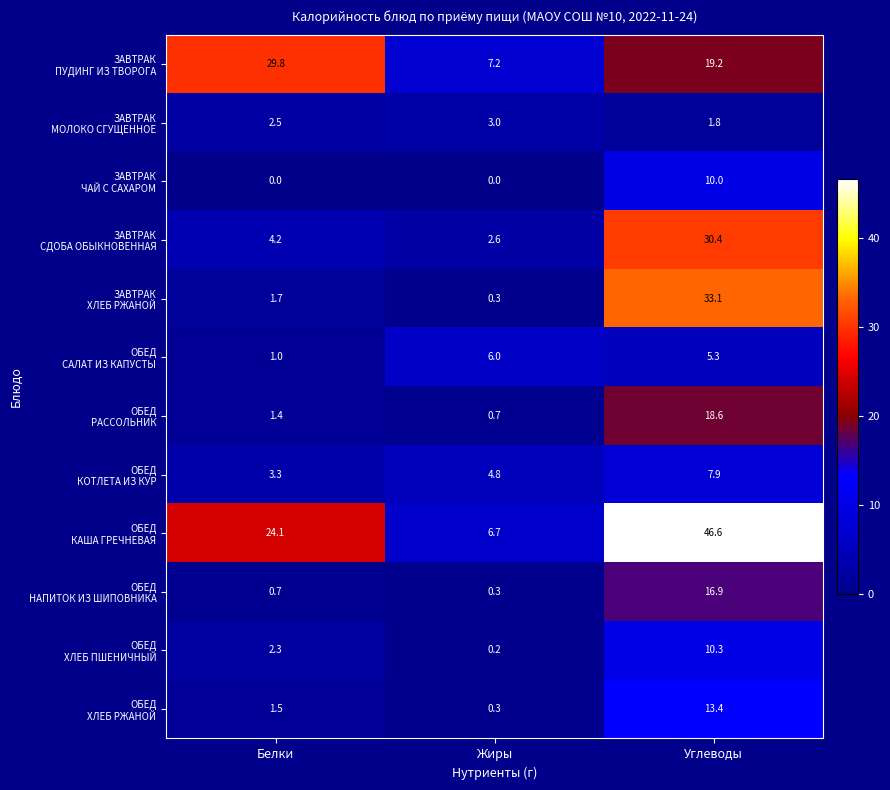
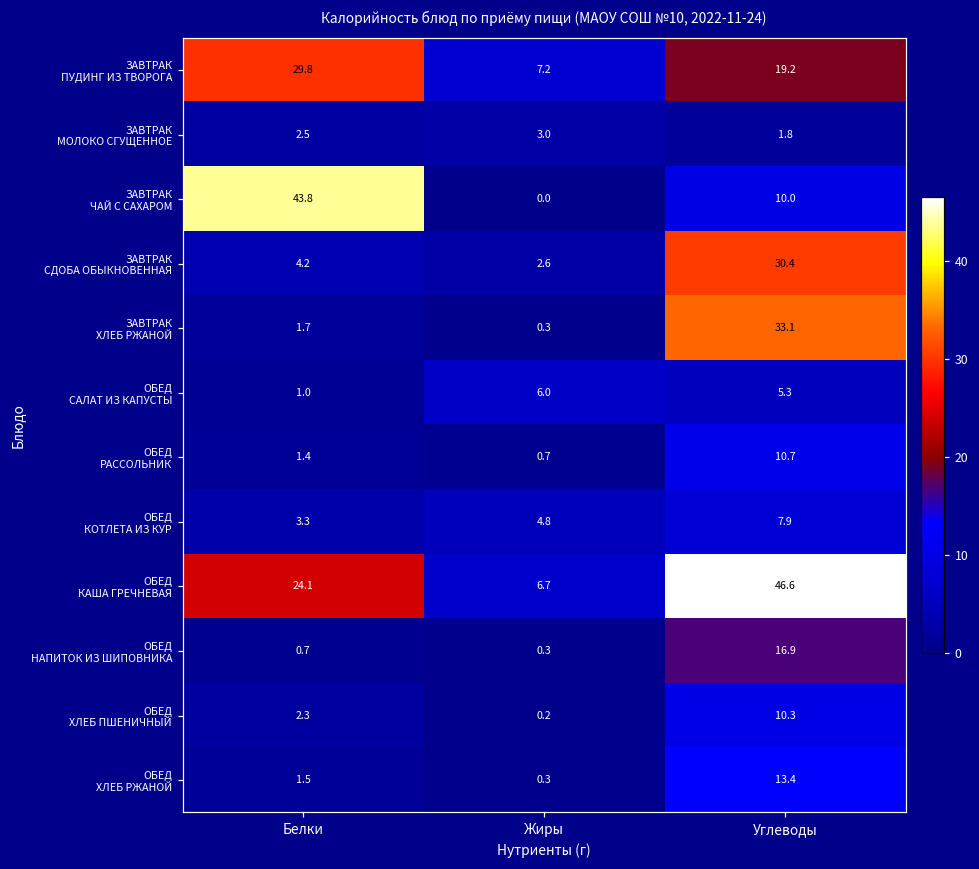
  {
    "ЗАВТРАК ПУДИНГ ИЗ ТВОРОГА": {
      "Белки": 29.8,
      "Жиры": 7.2,
      "Углеводы": 19.2
    },
    "ЗАВТРАК МОЛОКО СГУЩЕННОЕ": {
      "Белки": 2.5,
      "Жиры": 3.0,
      "Углеводы": 1.8
    },
    "ЗАВТРАК ЧАЙ С САХАРОМ": {
-     "Белки": 0.0,
+     "Белки": 43.8,
      "Жиры": 0.0,
      "Углеводы": 10.0
    },
    "ЗАВТРАК СДОБА ОБЫКНОВЕННАЯ": {
      "Белки": 4.2,
      "Жиры": 2.6,
      "Углеводы": 30.4
    },
    "ЗАВТРАК ХЛЕБ РЖАНОЙ": {
      "Белки": 1.7,
      "Жиры": 0.3,
      "Углеводы": 33.1
    },
    "ОБЕД САЛАТ ИЗ КАПУСТЫ": {
      "Белки": 1.0,
      "Жиры": 6.0,
      "Углеводы": 5.3
    },
    "ОБЕД РАССОЛЬНИК": {
      "Белки": 1.4,
      "Жиры": 0.7,
-     "Углеводы": 18.6
+     "Углеводы": 10.7
    },
    "ОБЕД КОТЛЕТА ИЗ КУР": {
      "Белки": 3.3,
      "Жиры": 4.8,
      "Углеводы": 7.9
    },
    "ОБЕД КАША ГРЕЧНЕВАЯ": {
      "Белки": 24.1,
      "Жиры": 6.7,
      "Углеводы": 46.6
    },
    "ОБЕД НАПИТОК ИЗ ШИПОВНИКА": {
      "Белки": 0.7,
      "Жиры": 0.3,
      "Углеводы": 16.9
    },
    "ОБЕД ХЛЕБ ПШЕНИЧНЫЙ": {
      "Белки": 2.3,
      "Жиры": 0.2,
      "Углеводы": 10.3
    },
    "ОБЕД ХЛЕБ РЖАНОЙ": {
      "Белки": 1.5,
      "Жиры": 0.3,
      "Углеводы": 13.4
    }
  }
